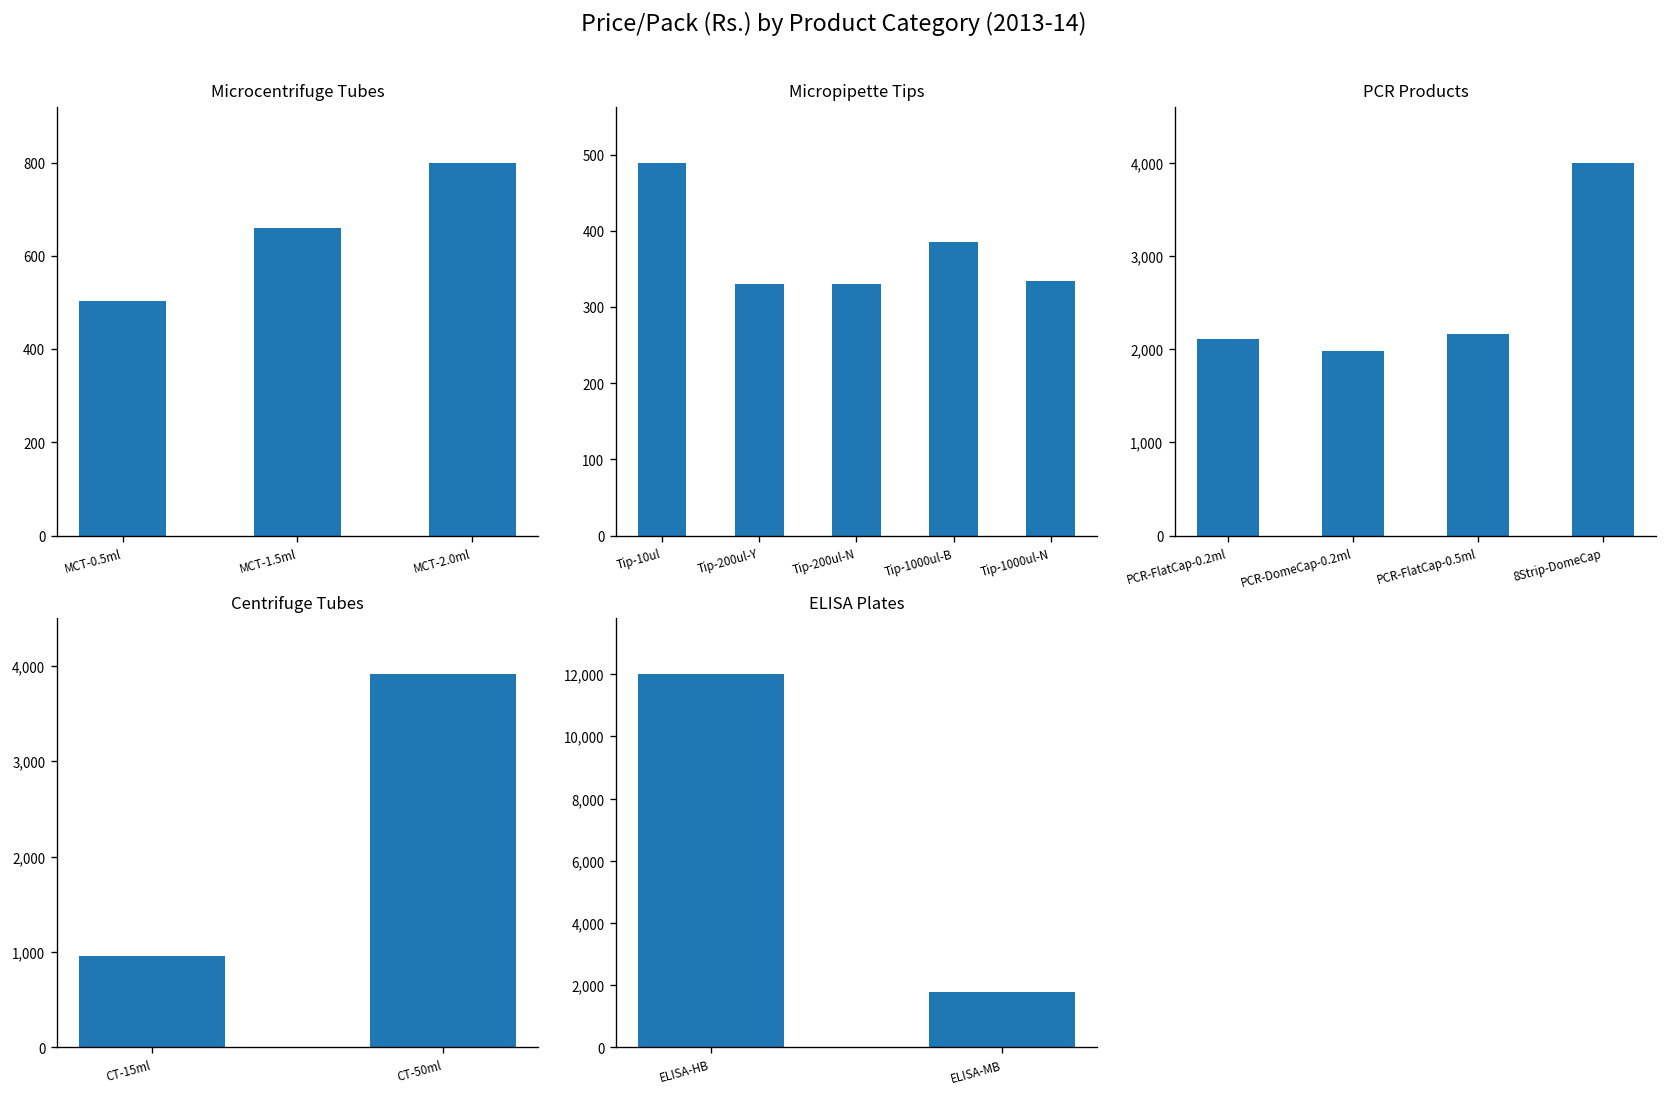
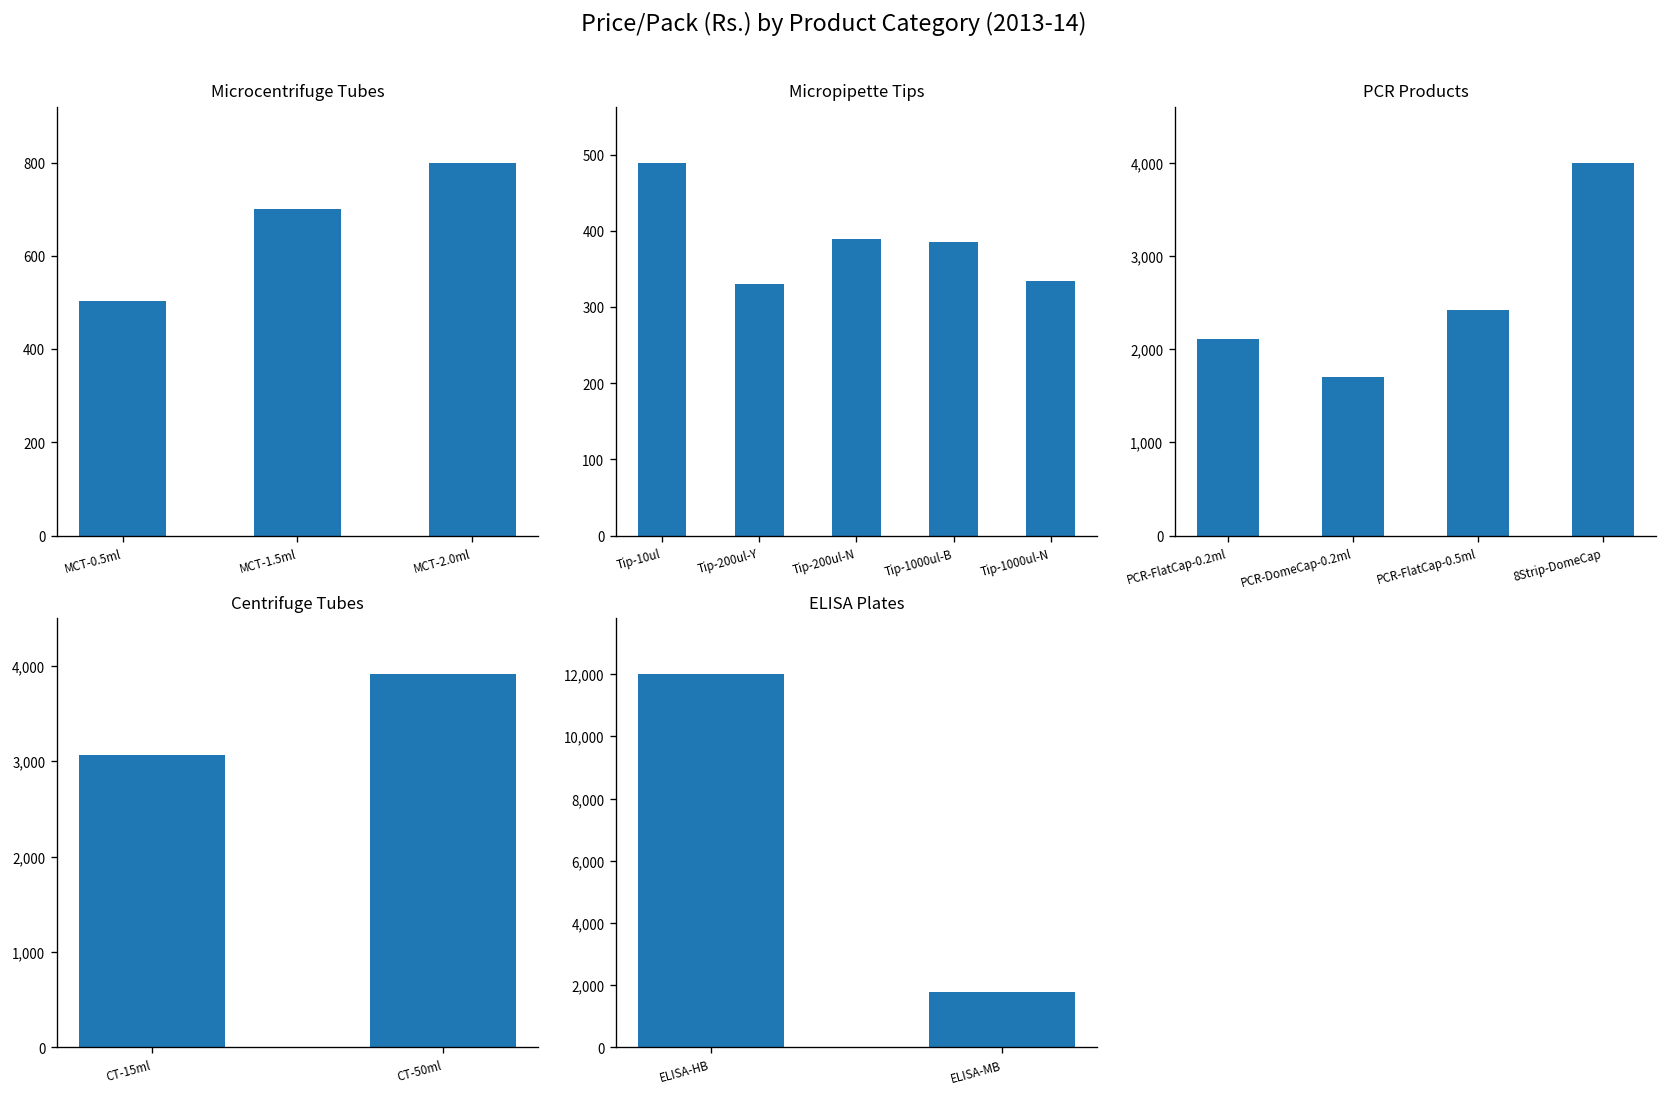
  {
    "Microcentrifuge Tubes": {
      "MCT-0.5ml": "500",
-     "MCT-1.5ml": "660",
+     "MCT-1.5ml": "700",
      "MCT-2.0ml": "800"
    },
    "Micropipette Tips": {
      "Tip-10ul": "490",
      "Tip-200ul-Y": "330",
-     "Tip-200ul-N": "330",
+     "Tip-200ul-N": "390",
      "Tip-1000ul-B": "390",
      "Tip-1000ul-N": "330"
    },
    "PCR Products": {
      "PCR-FlatCap-0.2ml": "2,100",
-     "PCR-DomeCap-0.2ml": "2,000",
-     "PCR-FlatCap-0.5ml": "2,200",
+     "PCR-DomeCap-0.2ml": "1,700",
+     "PCR-FlatCap-0.5ml": "2,400",
      "8Strip-DomeCap": "4,000"
    },
    "Centrifuge Tubes": {
-     "CT-15ml": "1,000",
+     "CT-15ml": "3,100",
      "CT-50ml": "3,900"
    },
    "ELISA Plates": {
      "ELISA-HB": "12,000",
      "ELISA-MB": "1,800"
    }
  }
